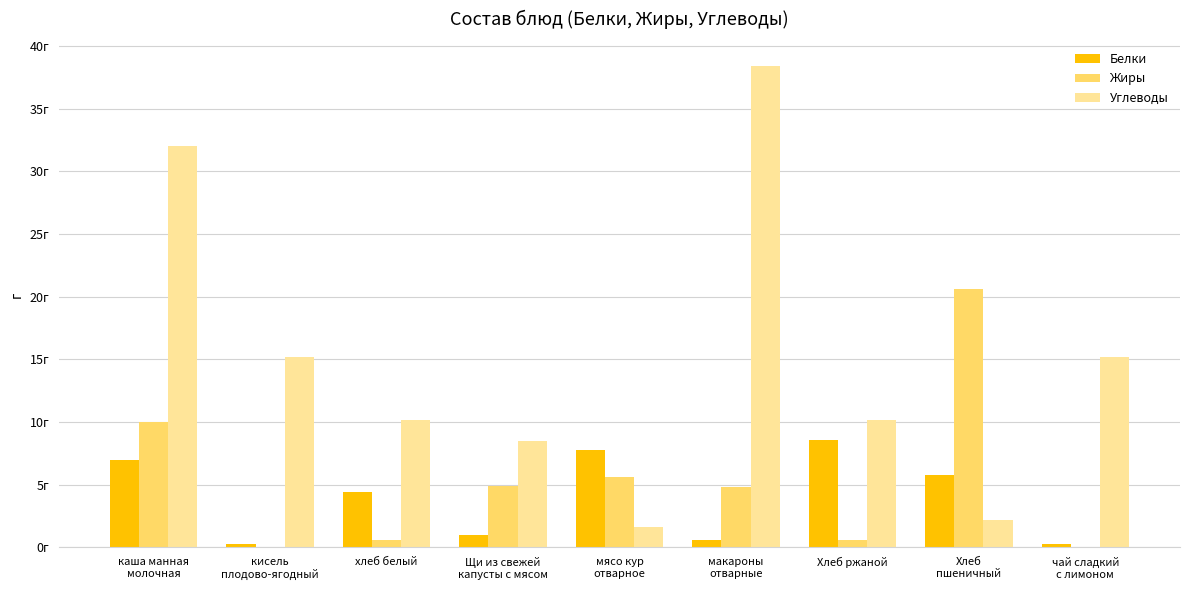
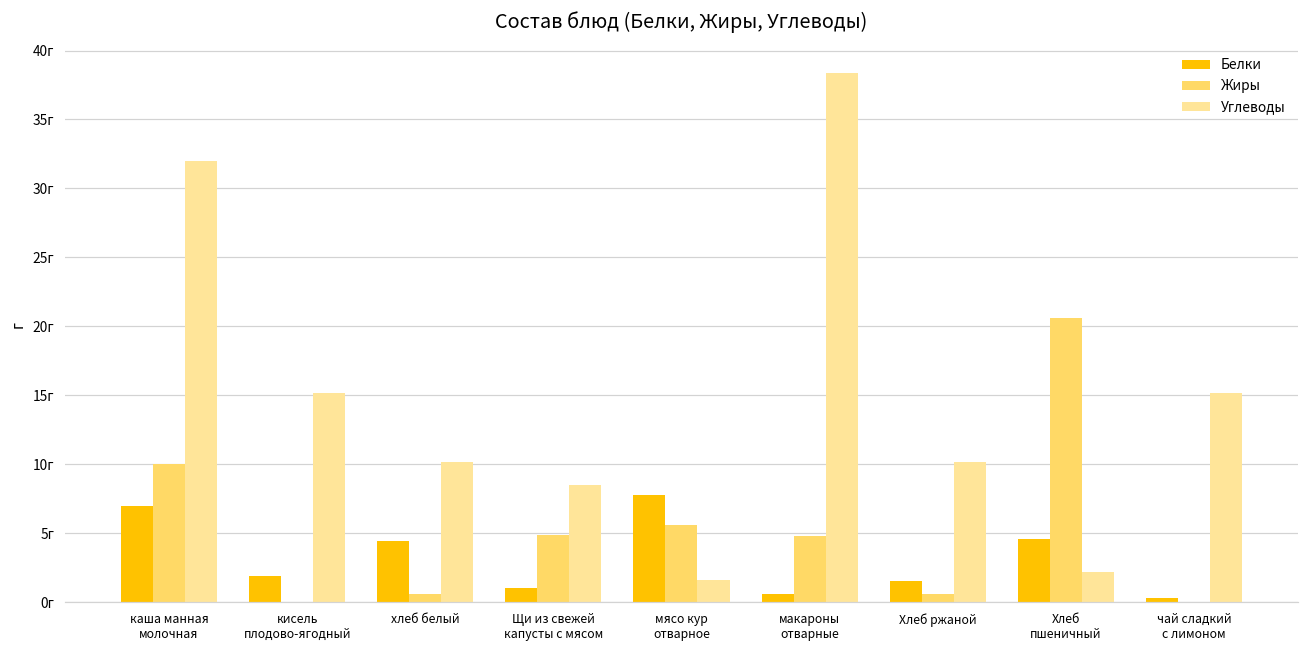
  {
    "Белки": {
      "каша манная молочная": "7.0г",
-     "кисель плодово-ягодный": "0.3г",
+     "кисель плодово-ягодный": "1.9г",
      "хлеб белый": "4.4г",
      "Щи из свежей капусты с мясом": "1.0г",
      "мясо кур отварное": "7.8г",
      "макароны отварные": "0.6г",
-     "Хлеб ржаной": "8.6г",
-     "Хлеб пшеничный": "5.8г",
+     "Хлеб ржаной": "1.5г",
+     "Хлеб пшеничный": "4.6г",
      "чай сладкий с лимоном": "0.3г"
    }
  }
